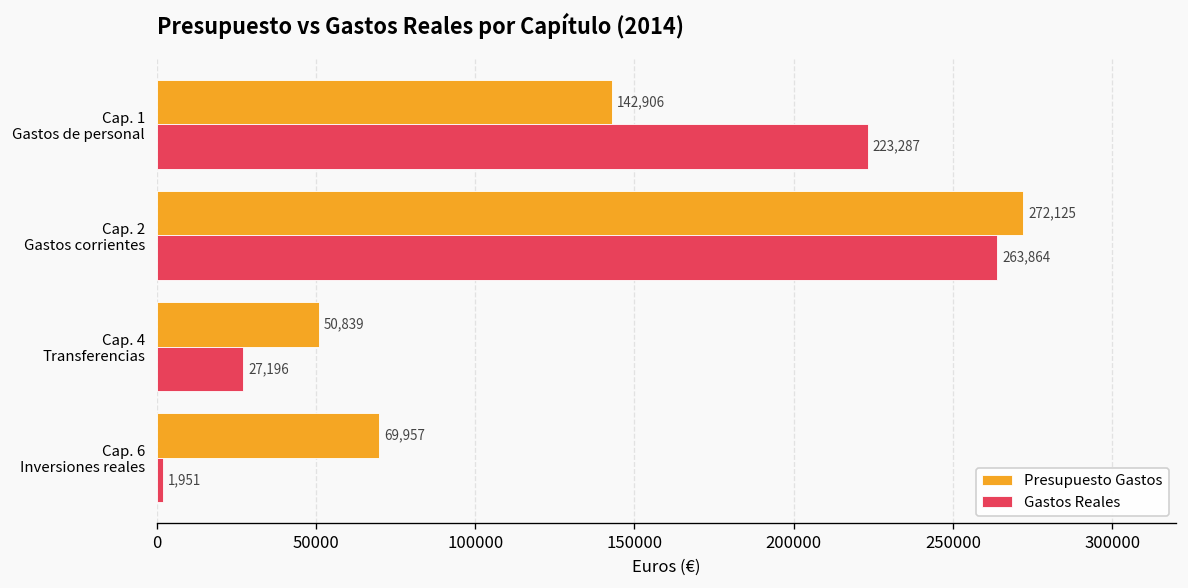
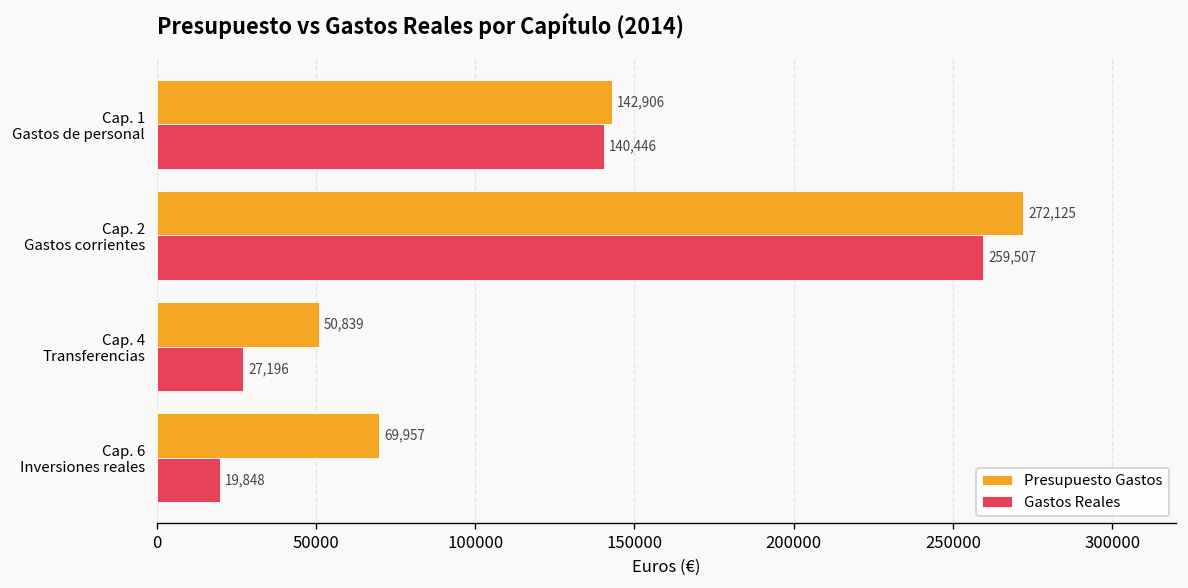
  {
    "Presupuesto Gastos": {
      "Cap. 1 Gastos de personal": "142,906",
      "Cap. 2 Gastos corrientes": "272,125",
      "Cap. 4 Transferencias": "50,839",
      "Cap. 6 Inversiones reales": "69,957"
    },
    "Gastos Reales": {
-     "Cap. 1 Gastos de personal": "223,287",
-     "Cap. 2 Gastos corrientes": "263,864",
+     "Cap. 1 Gastos de personal": "140,446",
+     "Cap. 2 Gastos corrientes": "259,507",
      "Cap. 4 Transferencias": "27,196",
-     "Cap. 6 Inversiones reales": "1,951"
+     "Cap. 6 Inversiones reales": "19,848"
    }
  }
